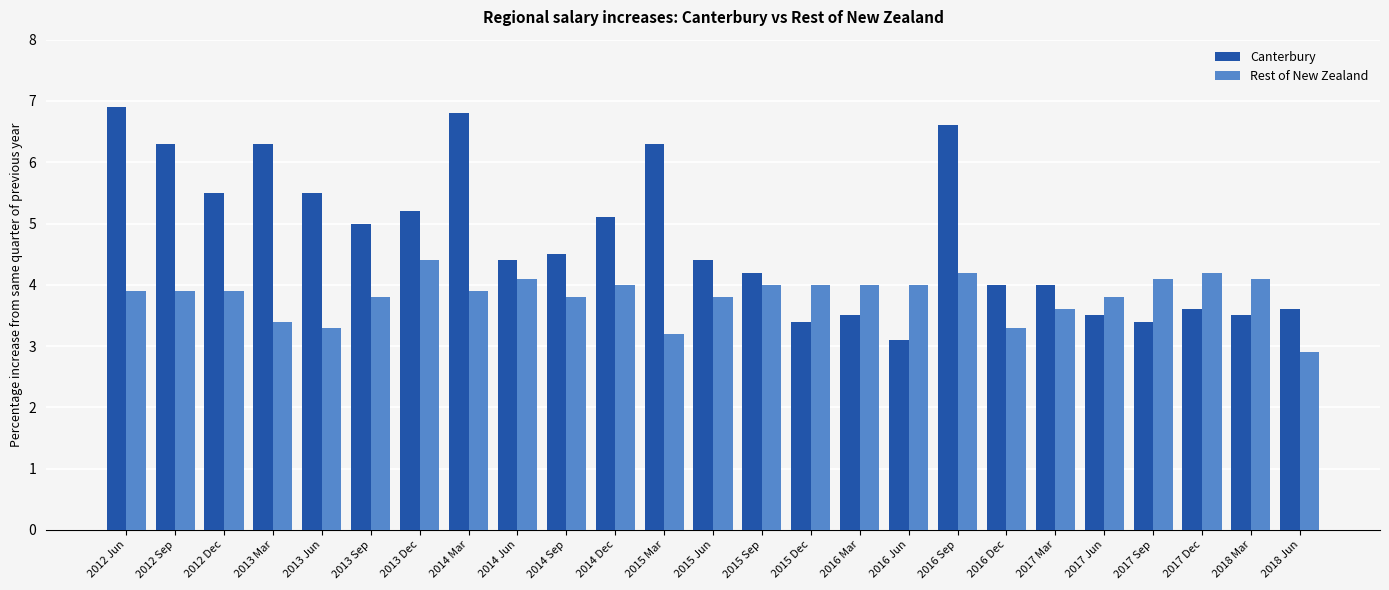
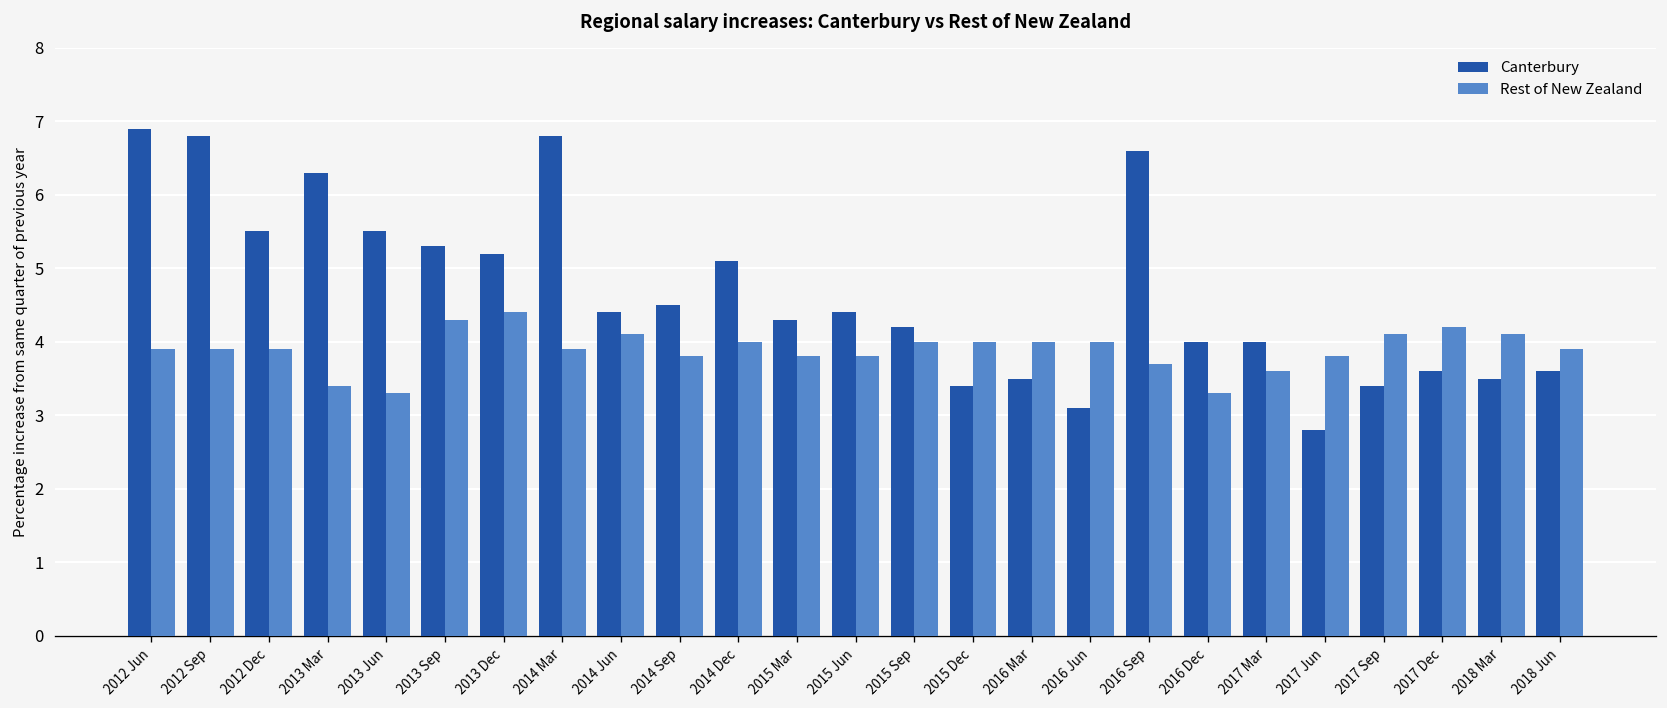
  {
    "Canterbury": {
      "2012 Jun": 6.9,
-     "2012 Sep": 6.3,
+     "2012 Sep": 6.8,
      "2012 Dec": 5.5,
      "2013 Mar": 6.3,
      "2013 Jun": 5.5,
-     "2013 Sep": 5.0,
+     "2013 Sep": 5.3,
      "2013 Dec": 5.2,
      "2014 Mar": 6.8,
      "2014 Jun": 4.4,
      "2014 Sep": 4.5,
      "2014 Dec": 5.1,
-     "2015 Mar": 6.3,
+     "2015 Mar": 4.3,
      "2015 Jun": 4.4,
      "2015 Sep": 4.2,
      "2015 Dec": 3.4,
      "2016 Mar": 3.5,
      "2016 Jun": 3.1,
      "2016 Sep": 6.6,
      "2016 Dec": 4.0,
      "2017 Mar": 4.0,
-     "2017 Jun": 3.5,
+     "2017 Jun": 2.8,
      "2017 Sep": 3.4,
      "2017 Dec": 3.6,
      "2018 Mar": 3.5,
      "2018 Jun": 3.6
    },
    "Rest of New Zealand": {
      "2012 Jun": 3.9,
      "2012 Sep": 3.9,
      "2012 Dec": 3.9,
      "2013 Mar": 3.4,
      "2013 Jun": 3.3,
-     "2013 Sep": 3.8,
+     "2013 Sep": 4.3,
      "2013 Dec": 4.4,
      "2014 Mar": 3.9,
      "2014 Jun": 4.1,
      "2014 Sep": 3.8,
      "2014 Dec": 4.0,
-     "2015 Mar": 3.2,
+     "2015 Mar": 3.8,
      "2015 Jun": 3.8,
      "2015 Sep": 4.0,
      "2015 Dec": 4.0,
      "2016 Mar": 4.0,
      "2016 Jun": 4.0,
-     "2016 Sep": 4.2,
+     "2016 Sep": 3.7,
      "2016 Dec": 3.3,
      "2017 Mar": 3.6,
      "2017 Jun": 3.8,
      "2017 Sep": 4.1,
      "2017 Dec": 4.2,
      "2018 Mar": 4.1,
-     "2018 Jun": 2.9
+     "2018 Jun": 3.9
    }
  }
